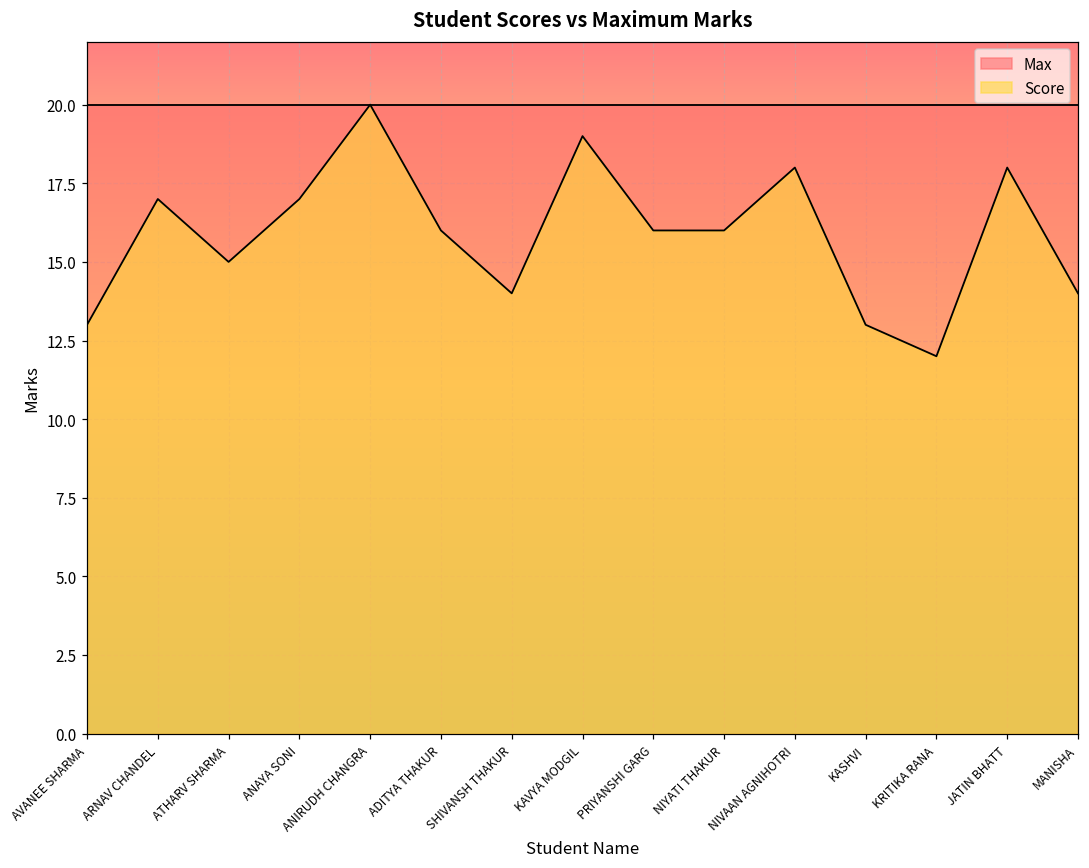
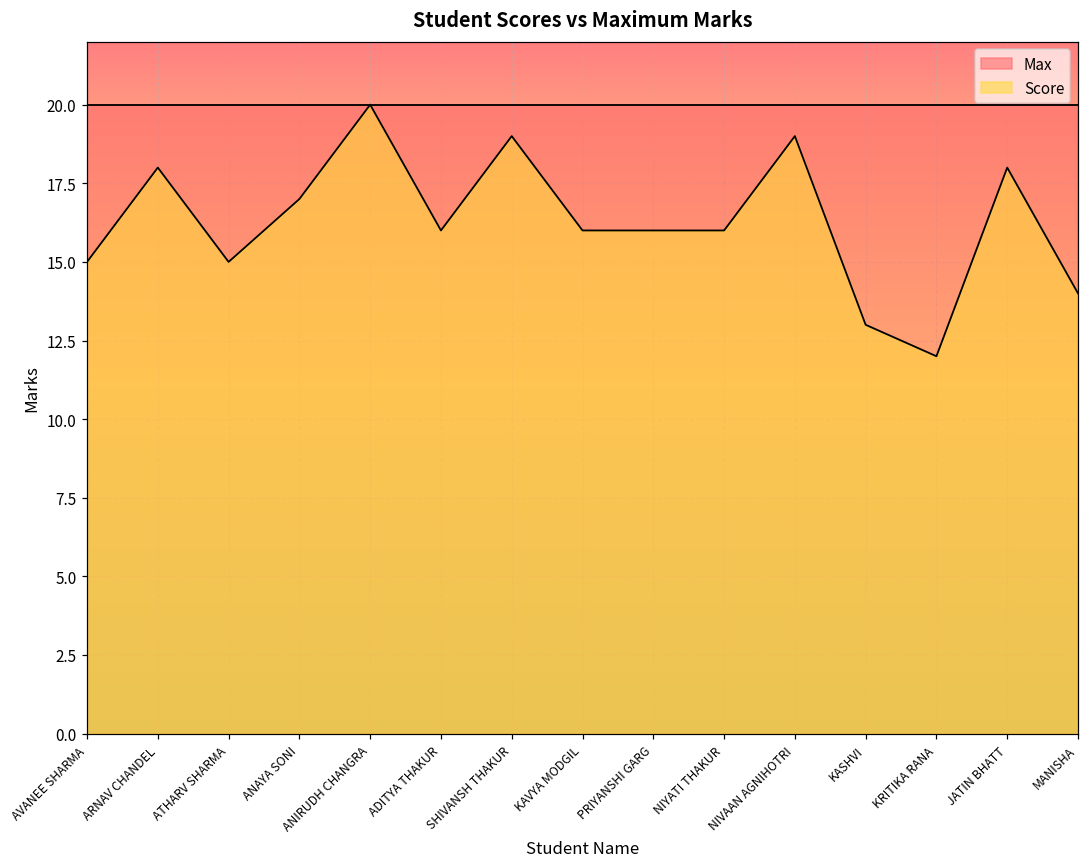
  {
    "Max": {
      "AVANEE SHARMA": 20,
      "ARNAV CHANDEL": 20,
      "ATHARV SHARMA": 20,
      "ANAYA SONI": 20,
      "ADITYA THAKUR": 20,
      "SHIVANSH THAKUR": 20,
      "KAVYA MODGIL": 20,
      "PRIYANSHI GARG": 20,
      "NIYATI THAKUR": 20,
      "NIVAAN AGNIHOTRI": 20,
      "KASHVI": 20,
      "KRITIKA RANA": 20,
      "JATIN BHATT": 20,
      "MANISHA": 20
    },
    "Score": {
-     "AVANEE SHARMA": 13,
-     "ARNAV CHANDEL": 17,
+     "AVANEE SHARMA": 15,
+     "ARNAV CHANDEL": 18,
      "ATHARV SHARMA": 15,
      "ANAYA SONI": 17,
      "ADITYA THAKUR": 16,
-     "SHIVANSH THAKUR": 14,
-     "KAVYA MODGIL": 19,
+     "SHIVANSH THAKUR": 19,
+     "KAVYA MODGIL": 16,
      "PRIYANSHI GARG": 16,
      "NIYATI THAKUR": 16,
-     "NIVAAN AGNIHOTRI": 18,
+     "NIVAAN AGNIHOTRI": 19,
      "KASHVI": 13,
      "KRITIKA RANA": 12,
      "JATIN BHATT": 18,
      "MANISHA": 14
    }
  }
